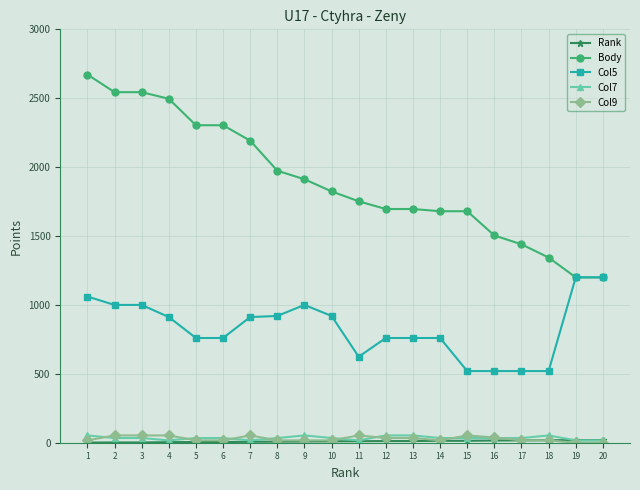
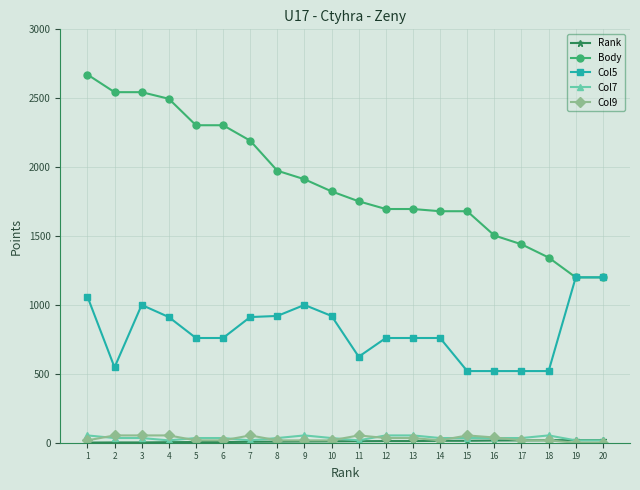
  {
    "Col5": {
      "1": 1060,
-     "2": 1000,
+     "2": 550,
      "3": 1000,
      "4": 910,
      "5": 760,
      "6": 760,
      "7": 910,
      "8": 920,
      "9": 1000,
      "10": 920,
      "11": 620,
      "12": 760,
      "13": 760,
      "14": 760,
      "15": 520,
      "16": 520,
      "17": 520,
      "18": 520
    }
  }
